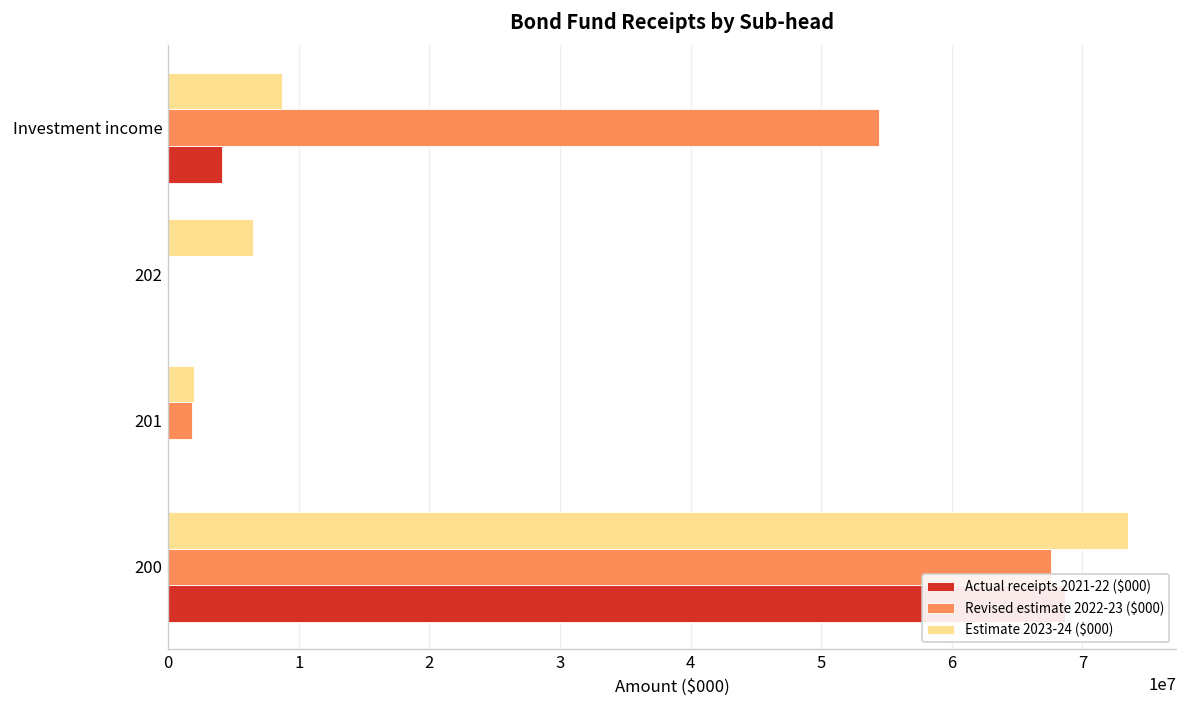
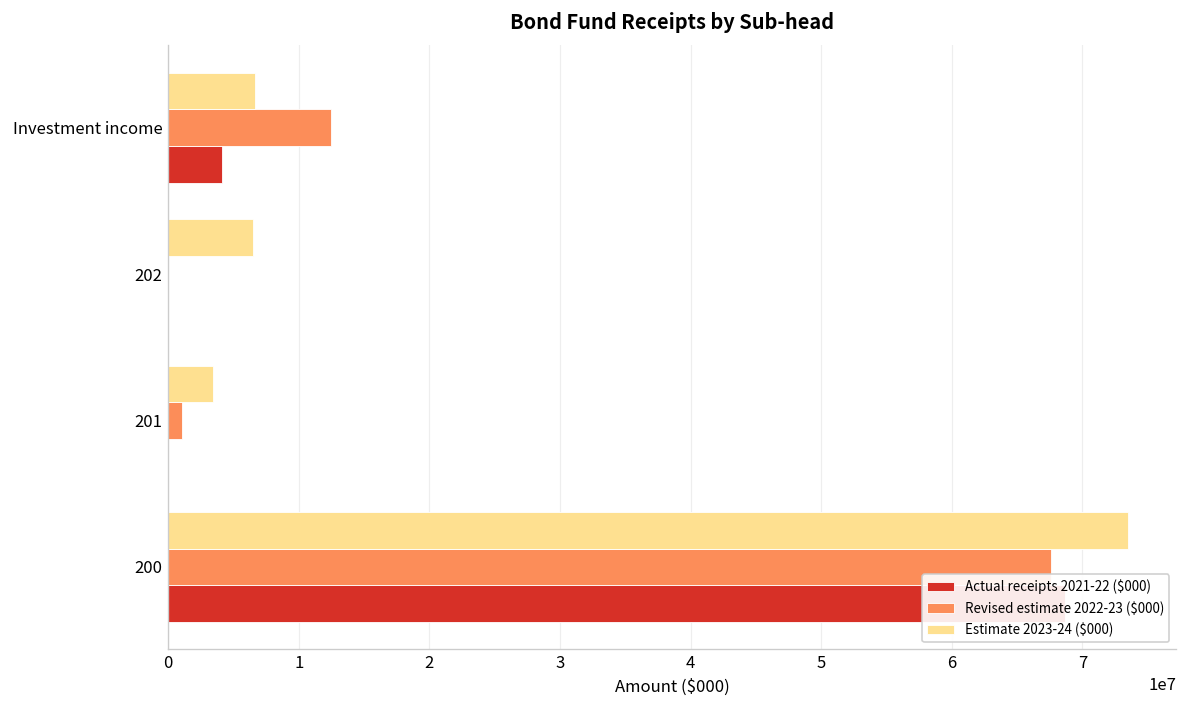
  {
    "Actual receipts 2021-22 ($000)": {
      "Investment income": 4200000,
      "202": 0,
      "201": 0
    },
    "Revised estimate 2022-23 ($000)": {
-     "Investment income": 54400000,
+     "Investment income": 12500000,
      "202": 0,
-     "201": 1900000,
+     "201": 1000000,
      "200": 67600000
    },
    "Estimate 2023-24 ($000)": {
-     "Investment income": 8700000,
+     "Investment income": 6700000,
      "202": 6500000,
-     "201": 2000000,
+     "201": 3400000,
      "200": 73500000
    }
  }
